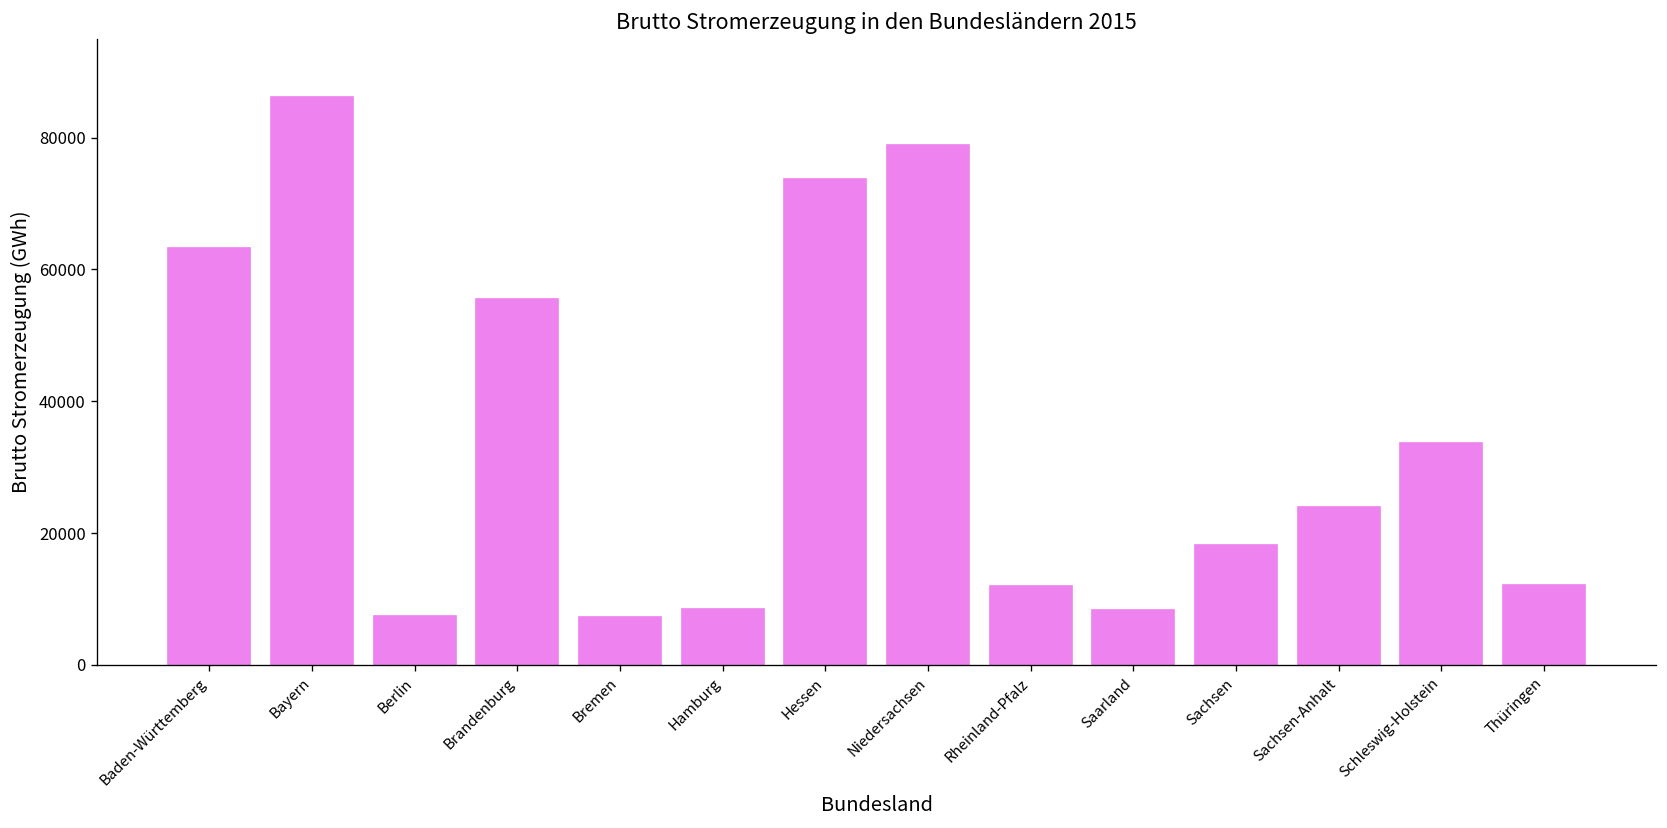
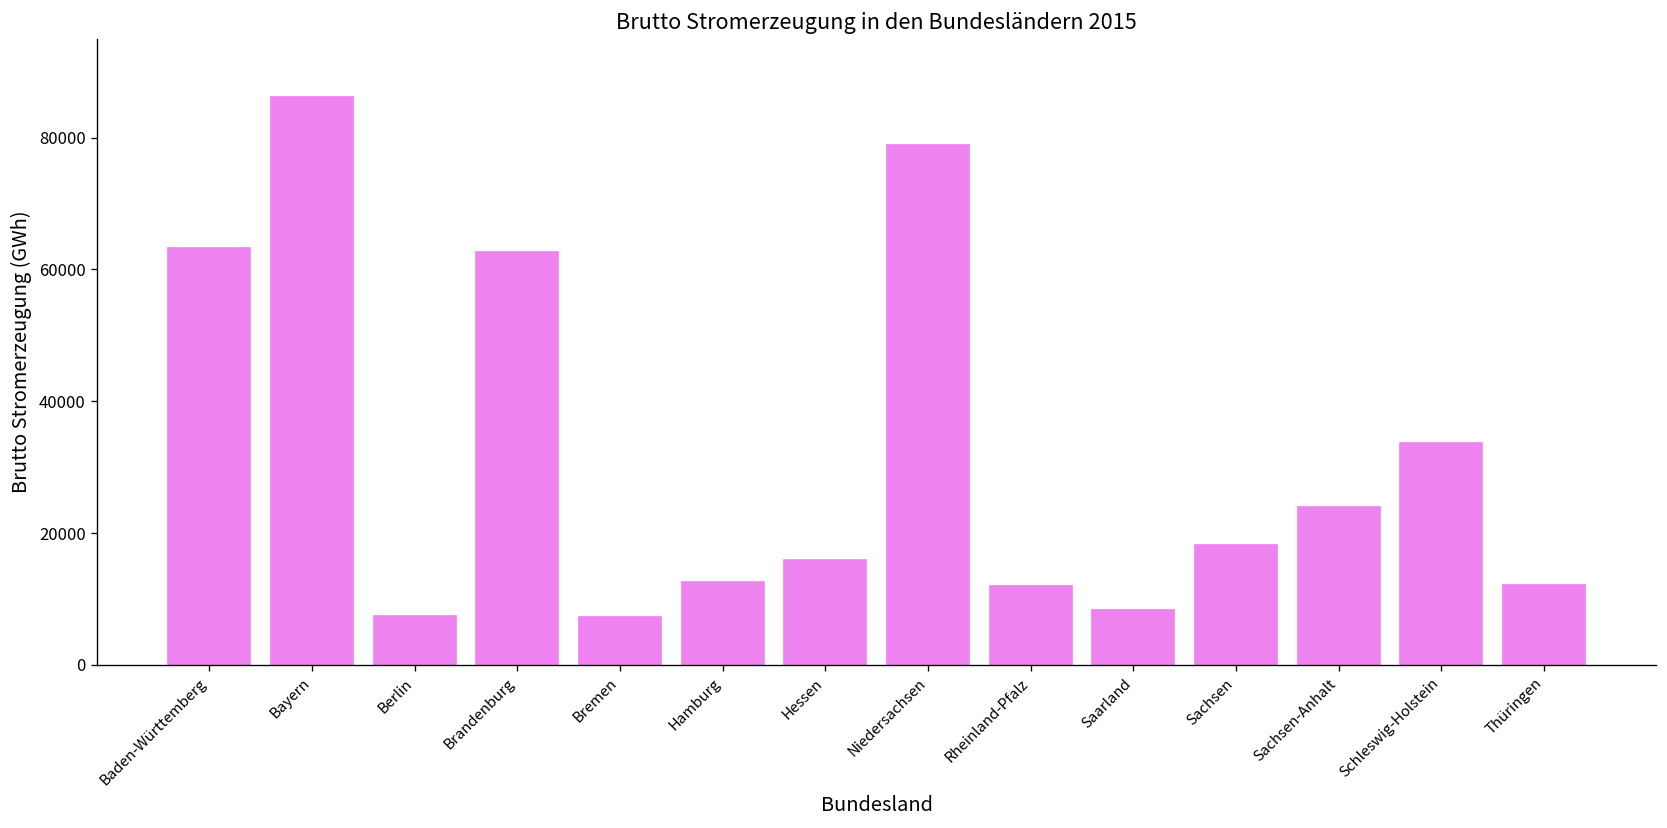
  {
    "Baden-Württemberg": 63000,
    "Bayern": 86000,
    "Berlin": 7000,
-   "Brandenburg": 55000,
+   "Brandenburg": 63000,
    "Bremen": 7000,
-   "Hamburg": 9000,
-   "Hessen": 74000,
+   "Hamburg": 13000,
+   "Hessen": 16000,
    "Niedersachsen": 79000,
    "Rheinland-Pfalz": 12000,
    "Saarland": 8000,
    "Sachsen": 18000,
    "Sachsen-Anhalt": 24000,
    "Schleswig-Holstein": 34000,
    "Thüringen": 12000
  }
